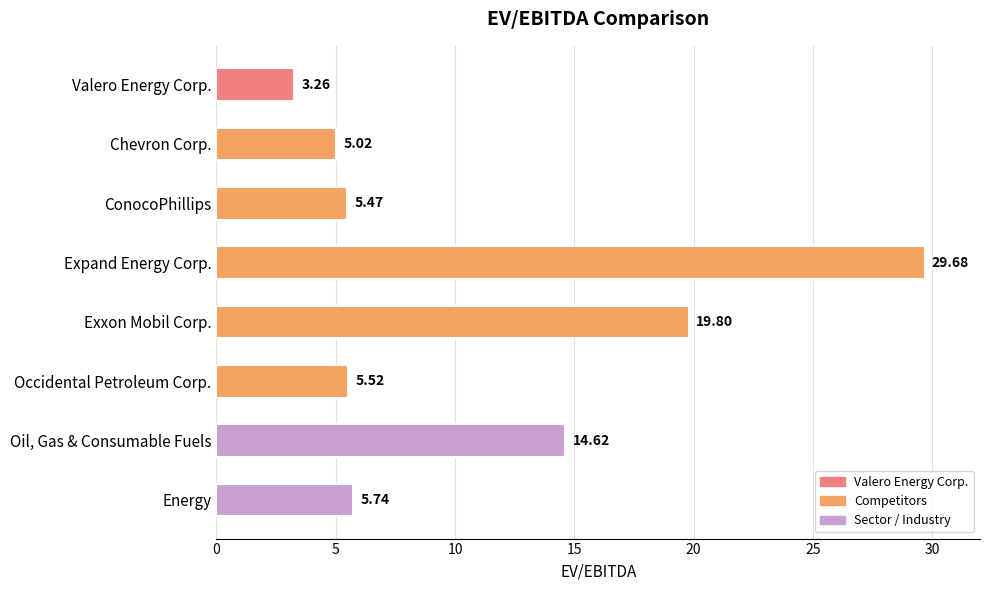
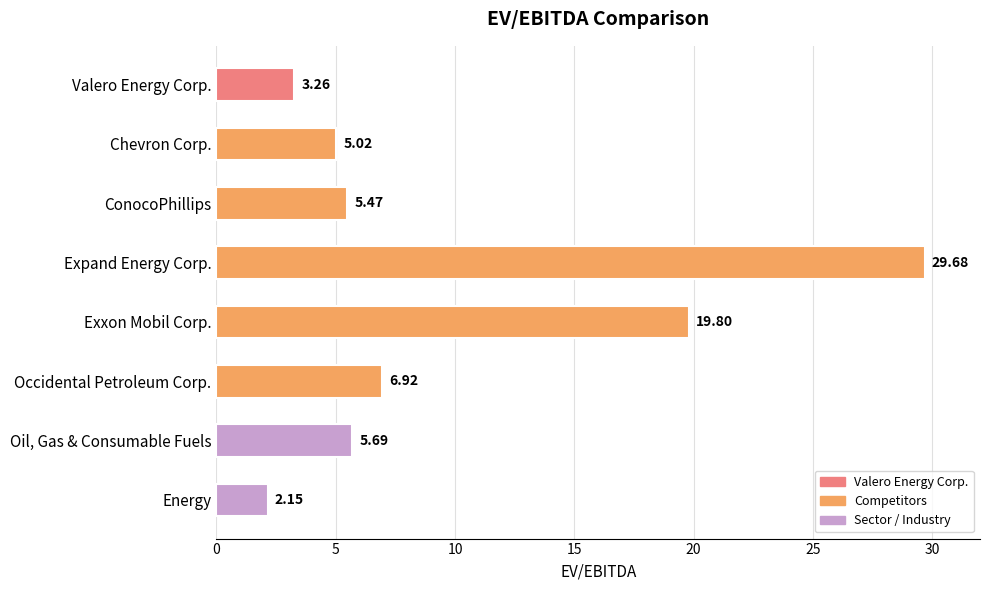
  {
    "Valero Energy Corp.": 3.26,
    "Chevron Corp.": 5.02,
    "ConocoPhillips": 5.47,
    "Expand Energy Corp.": 29.68,
    "Exxon Mobil Corp.": 19.80,
-   "Occidental Petroleum Corp.": 5.52,
-   "Oil, Gas & Consumable Fuels": 14.62,
-   "Energy": 5.74
+   "Occidental Petroleum Corp.": 6.92,
+   "Oil, Gas & Consumable Fuels": 5.69,
+   "Energy": 2.15
  }
